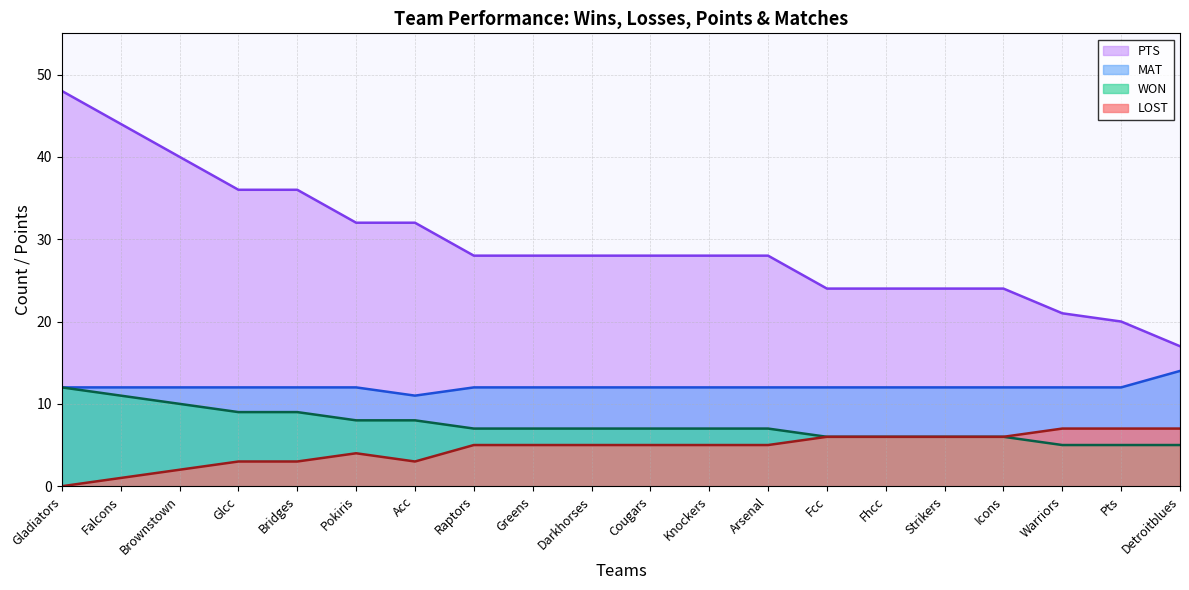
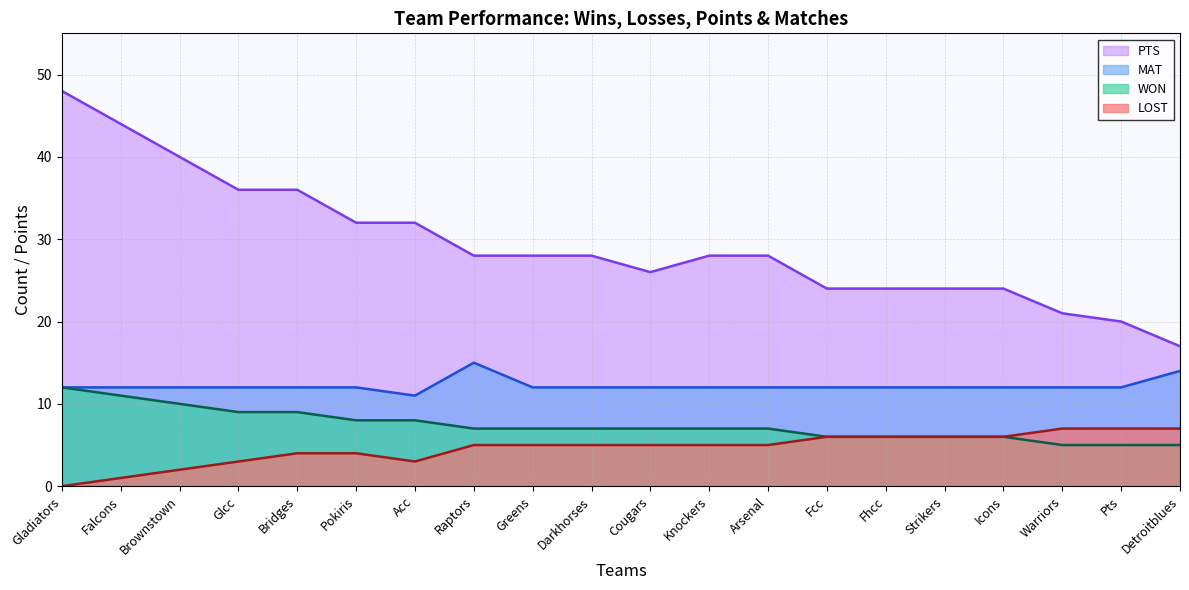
  {
    "PTS": {
      "Gladiators": 48,
      "Falcons": 44,
      "Brownstown": 40,
      "Glcc": 36,
      "Bridges": 36,
      "Pokiris": 32,
      "Acc": 32,
      "Raptors": 28,
      "Greens": 28,
      "Darkhorses": 28,
-     "Cougars": 28,
+     "Cougars": 26,
      "Knockers": 28,
      "Arsenal": 28,
      "Fcc": 24,
      "Fhcc": 24,
      "Strikers": 24,
      "Icons": 24,
      "Warriors": 21,
      "Pts": 20,
      "Detroitblues": 17
    },
    "MAT": {
      "Falcons": 12,
      "Brownstown": 12,
      "Glcc": 12,
      "Bridges": 12,
      "Pokiris": 12,
      "Acc": 11,
-     "Raptors": 12,
+     "Raptors": 15,
      "Greens": 12,
      "Darkhorses": 12,
      "Cougars": 12,
      "Knockers": 12,
      "Arsenal": 12,
      "Fcc": 12,
      "Fhcc": 12,
      "Strikers": 12,
      "Icons": 12,
      "Warriors": 12,
      "Pts": 12,
      "Detroitblues": 14
    },
    "WON": {
      "Falcons": 11,
      "Brownstown": 10,
      "Glcc": 9,
      "Bridges": 9,
      "Pokiris": 8,
      "Acc": 8,
      "Raptors": 7,
      "Greens": 7,
      "Darkhorses": 7,
      "Cougars": 7,
      "Knockers": 7,
      "Arsenal": 7,
      "Warriors": 5,
      "Pts": 5,
      "Detroitblues": 5
    },
    "LOST": {
      "Gladiators": 0,
      "Falcons": 1,
      "Brownstown": 2,
      "Glcc": 3,
-     "Bridges": 3,
+     "Bridges": 4,
      "Pokiris": 4,
      "Acc": 3,
      "Raptors": 5,
      "Greens": 5,
      "Darkhorses": 5,
      "Cougars": 5,
      "Knockers": 5,
      "Arsenal": 5,
      "Warriors": 7,
      "Pts": 7,
      "Detroitblues": 7
    }
  }
